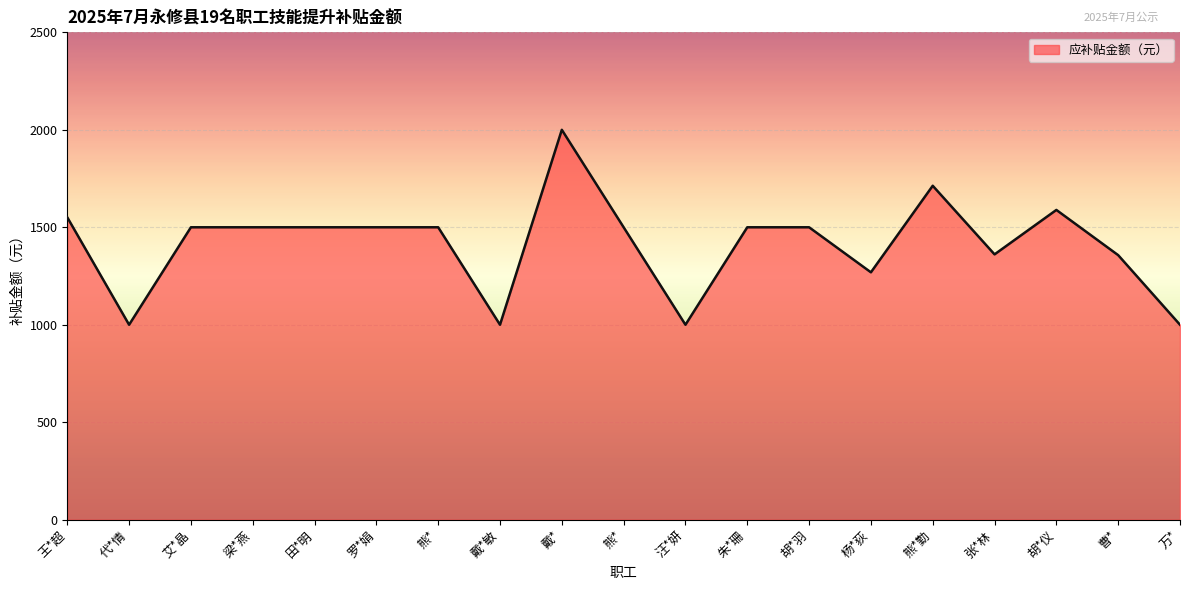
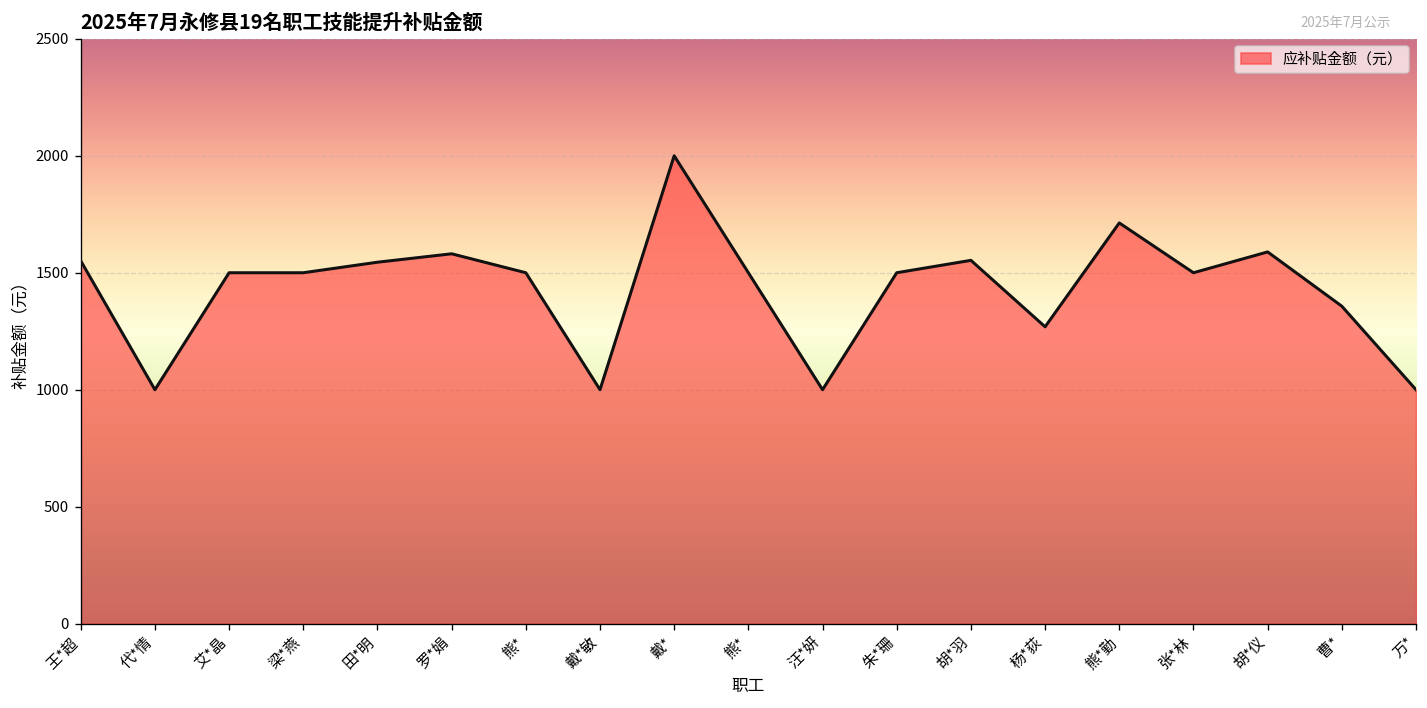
  {
    "王*超": 1550,
    "代*情": 1000,
    "艾*晶": 1500,
    "梁*燕": 1500,
-   "田*明": 1500,
-   "罗*娟": 1500,
+   "田*明": 1550,
+   "罗*娟": 1580,
    "戴*敏": 1000,
    "戴*": 2000,
    "汪*妍": 1000,
    "朱*珊": 1500,
-   "胡*羽": 1500,
+   "胡*羽": 1550,
    "杨*荻": 1270,
    "熊*勤": 1710,
-   "张*林": 1360,
+   "张*林": 1500,
    "胡*仪": 1590,
    "曹*": 1360,
    "万*": 1000
  }
